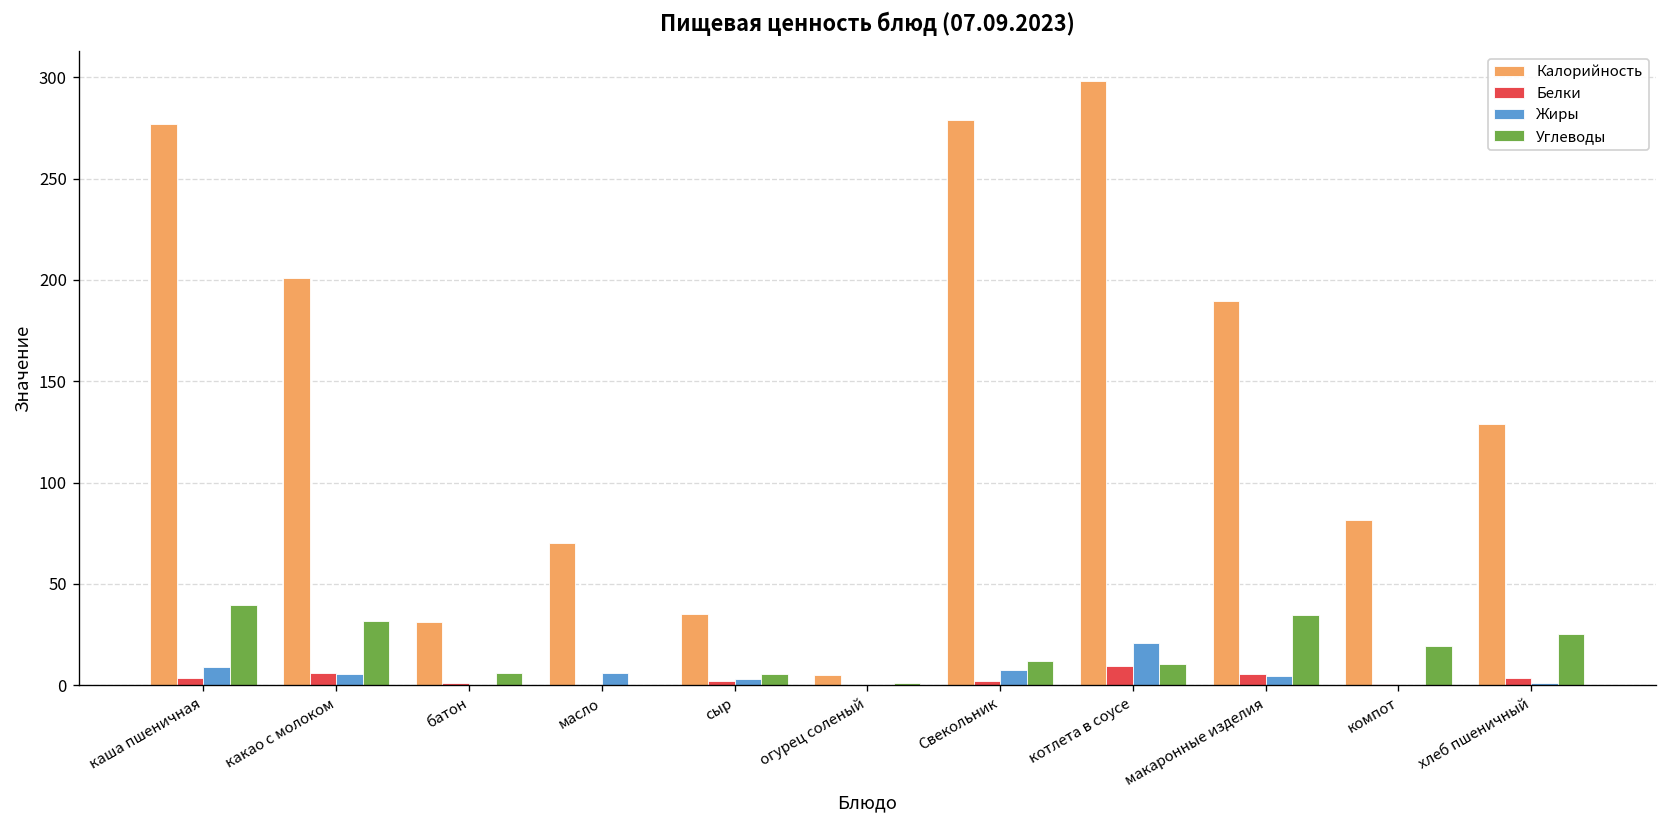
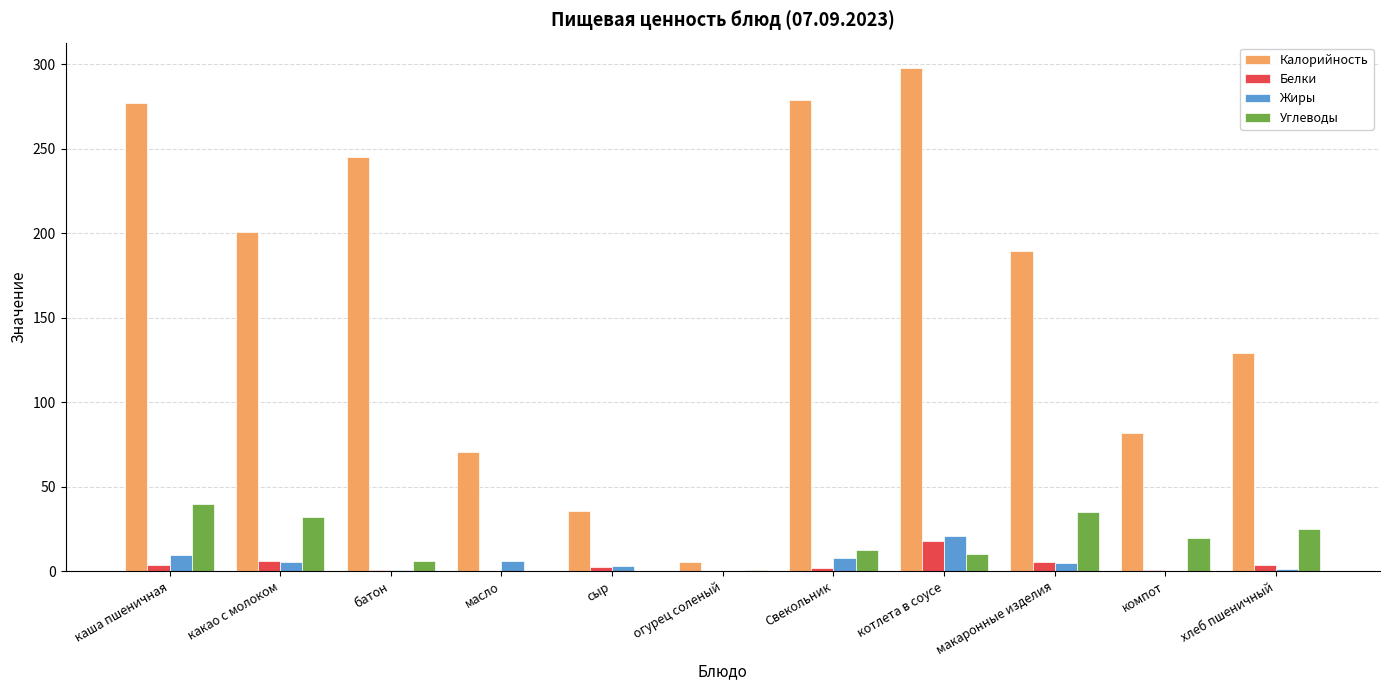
  {
    "Калорийность": {
      "каша пшеничная": 277,
      "какао с молоком": 201,
-     "батон": 31,
+     "батон": 245,
      "масло": 70,
      "сыр": 35,
      "огурец соленый": 5,
      "Свекольник": 279,
      "котлета в соусе": 298,
      "макаронные изделия": 190,
      "компот": 82,
      "хлеб пшеничный": 129
    },
    "Белки": {
      "каша пшеничная": 4,
      "какао с молоком": 6,
      "сыр": 2,
      "Свекольник": 2,
-     "котлета в соусе": 9,
+     "котлета в соусе": 18,
      "макаронные изделия": 5,
      "хлеб пшеничный": 4
    },
    "Жиры": {
      "каша пшеничная": 9,
      "какао с молоком": 6,
      "масло": 6,
      "сыр": 3,
      "огурец соленый": 0,
      "Свекольник": 8,
      "котлета в соусе": 21,
      "макаронные изделия": 5
    },
    "Углеводы": {
      "каша пшеничная": 40,
      "какао с молоком": 32,
      "батон": 6,
-     "сыр": 5,
+     "сыр": 0,
      "Свекольник": 12,
      "котлета в соусе": 10,
      "макаронные изделия": 35,
      "компот": 19,
      "хлеб пшеничный": 25
    }
  }
